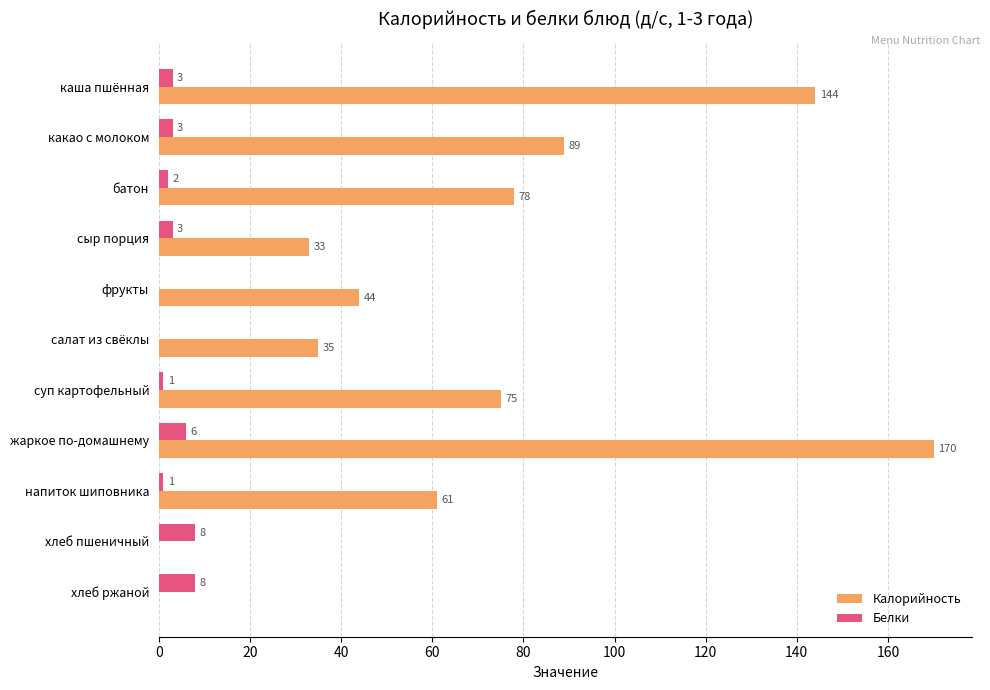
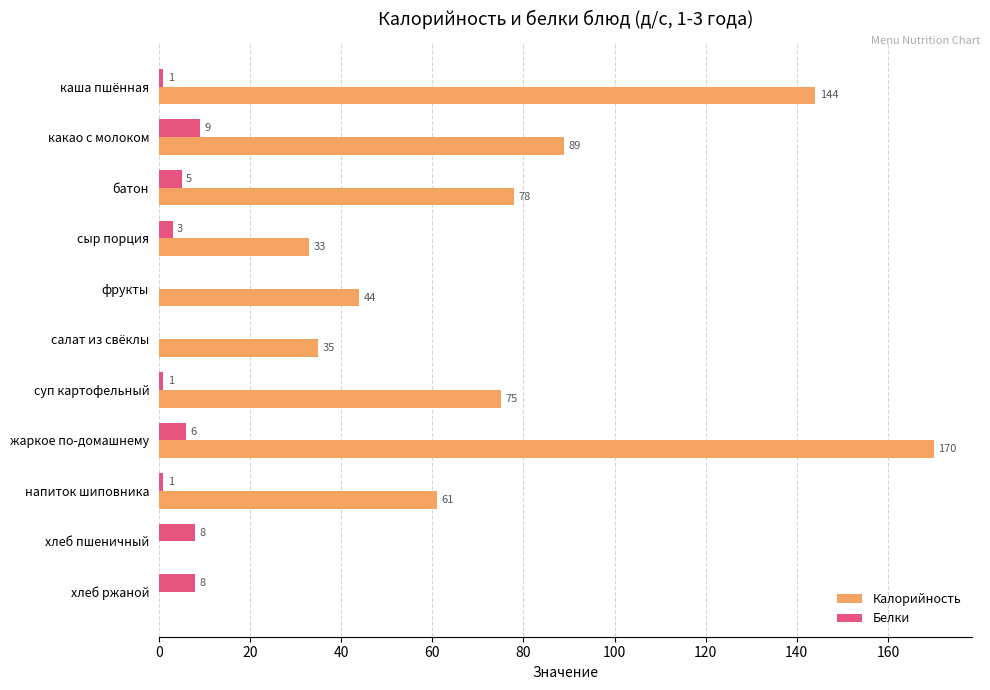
  {
    "Калорийность": {
      "каша пшённая": 144,
      "какао с молоком": 89,
      "батон": 78,
      "сыр порция": 33,
      "фрукты": 44,
      "салат из свёклы": 35,
      "суп картофельный": 75,
      "жаркое по-домашнему": 170,
      "напиток шиповника": 61
    },
    "Белки": {
-     "каша пшённая": 3,
-     "какао с молоком": 3,
-     "батон": 2,
+     "каша пшённая": 1,
+     "какао с молоком": 9,
+     "батон": 5,
      "сыр порция": 3,
      "суп картофельный": 1,
      "жаркое по-домашнему": 6,
      "напиток шиповника": 1,
      "хлеб пшеничный": 8,
      "хлеб ржаной": 8
    }
  }
